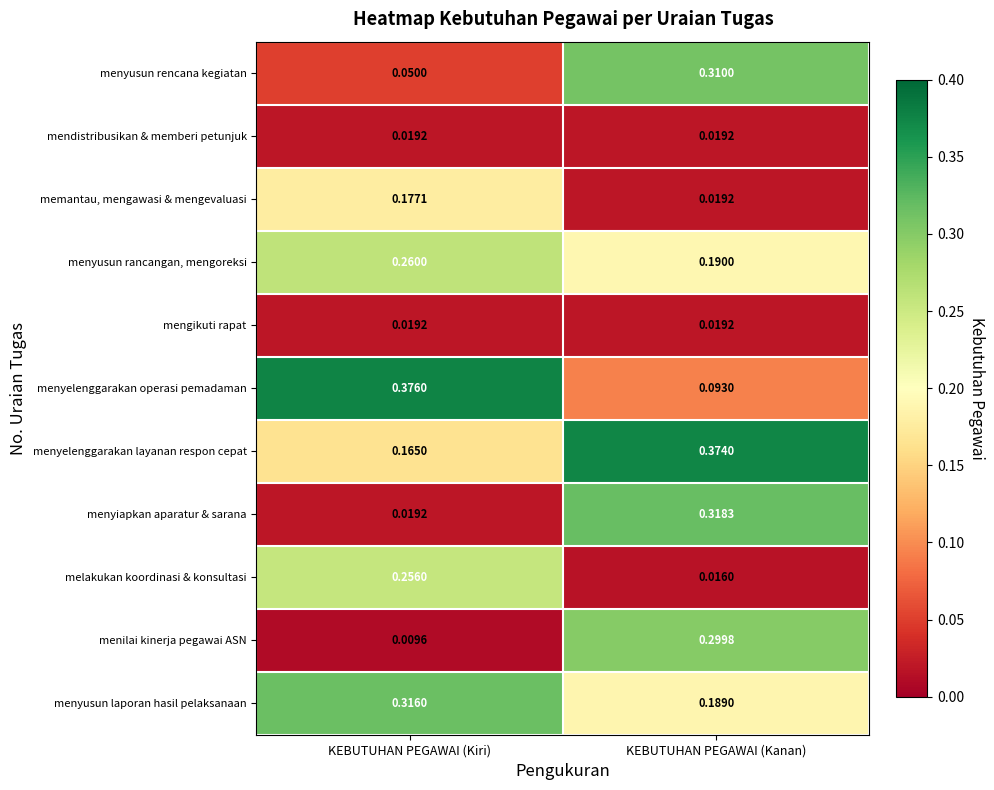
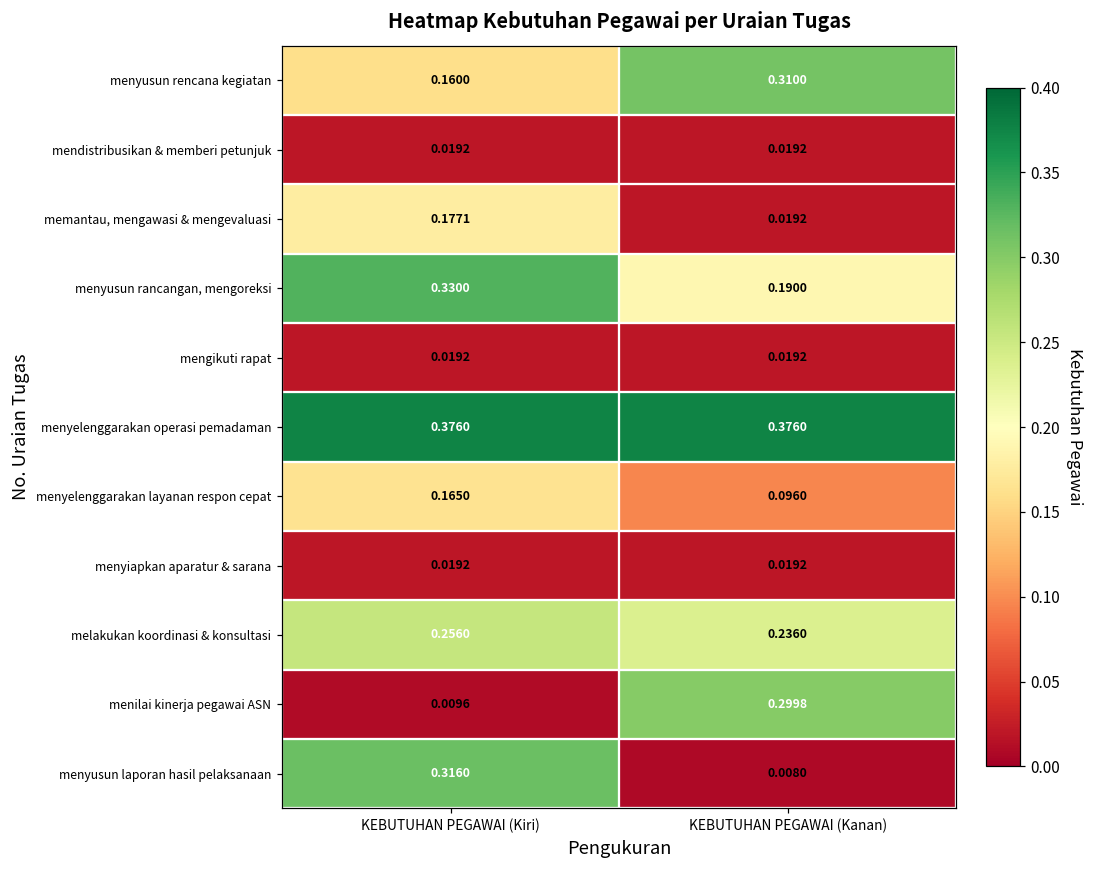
  {
    "menyusun rencana kegiatan": {
-     "KEBUTUHAN PEGAWAI (Kiri)": 0.0500,
+     "KEBUTUHAN PEGAWAI (Kiri)": 0.1600,
      "KEBUTUHAN PEGAWAI (Kanan)": 0.3100
    },
    "mendistribusikan & memberi petunjuk": {
      "KEBUTUHAN PEGAWAI (Kiri)": 0.0192,
      "KEBUTUHAN PEGAWAI (Kanan)": 0.0192
    },
    "memantau, mengawasi & mengevaluasi": {
      "KEBUTUHAN PEGAWAI (Kiri)": 0.1771,
      "KEBUTUHAN PEGAWAI (Kanan)": 0.0192
    },
    "menyusun rancangan, mengoreksi": {
-     "KEBUTUHAN PEGAWAI (Kiri)": 0.2600,
+     "KEBUTUHAN PEGAWAI (Kiri)": 0.3300,
      "KEBUTUHAN PEGAWAI (Kanan)": 0.1900
    },
    "mengikuti rapat": {
      "KEBUTUHAN PEGAWAI (Kiri)": 0.0192,
      "KEBUTUHAN PEGAWAI (Kanan)": 0.0192
    },
    "menyelenggarakan operasi pemadaman": {
      "KEBUTUHAN PEGAWAI (Kiri)": 0.3760,
-     "KEBUTUHAN PEGAWAI (Kanan)": 0.0930
+     "KEBUTUHAN PEGAWAI (Kanan)": 0.3760
    },
    "menyelenggarakan layanan respon cepat": {
      "KEBUTUHAN PEGAWAI (Kiri)": 0.1650,
-     "KEBUTUHAN PEGAWAI (Kanan)": 0.3740
+     "KEBUTUHAN PEGAWAI (Kanan)": 0.0960
    },
    "menyiapkan aparatur & sarana": {
      "KEBUTUHAN PEGAWAI (Kiri)": 0.0192,
-     "KEBUTUHAN PEGAWAI (Kanan)": 0.3183
+     "KEBUTUHAN PEGAWAI (Kanan)": 0.0192
    },
    "melakukan koordinasi & konsultasi": {
      "KEBUTUHAN PEGAWAI (Kiri)": 0.2560,
-     "KEBUTUHAN PEGAWAI (Kanan)": 0.0160
+     "KEBUTUHAN PEGAWAI (Kanan)": 0.2360
    },
    "menilai kinerja pegawai ASN": {
      "KEBUTUHAN PEGAWAI (Kiri)": 0.0096,
      "KEBUTUHAN PEGAWAI (Kanan)": 0.2998
    },
    "menyusun laporan hasil pelaksanaan": {
      "KEBUTUHAN PEGAWAI (Kiri)": 0.3160,
-     "KEBUTUHAN PEGAWAI (Kanan)": 0.1890
+     "KEBUTUHAN PEGAWAI (Kanan)": 0.0080
    }
  }
